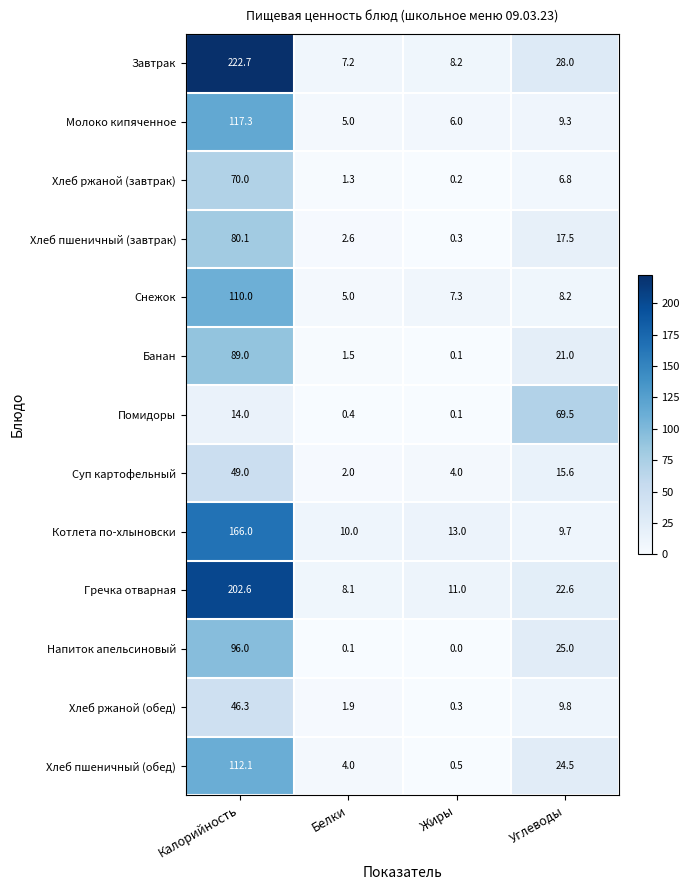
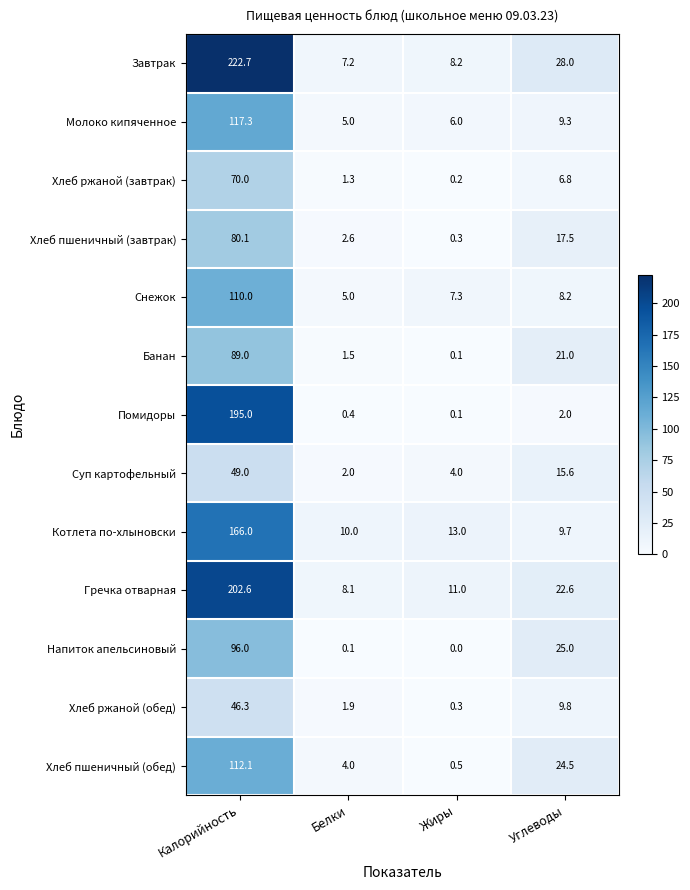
  {
    "Завтрак": {
      "Калорийность": 222.7,
      "Белки": 7.2,
      "Жиры": 8.2,
      "Углеводы": 28.0
    },
    "Молоко кипяченное": {
      "Калорийность": 117.3,
      "Белки": 5.0,
      "Жиры": 6.0,
      "Углеводы": 9.3
    },
    "Хлеб ржаной (завтрак)": {
      "Калорийность": 70.0,
      "Белки": 1.3,
      "Жиры": 0.2,
      "Углеводы": 6.8
    },
    "Хлеб пшеничный (завтрак)": {
      "Калорийность": 80.1,
      "Белки": 2.6,
      "Жиры": 0.3,
      "Углеводы": 17.5
    },
    "Снежок": {
      "Калорийность": 110.0,
      "Белки": 5.0,
      "Жиры": 7.3,
      "Углеводы": 8.2
    },
    "Банан": {
      "Калорийность": 89.0,
      "Белки": 1.5,
      "Жиры": 0.1,
      "Углеводы": 21.0
    },
    "Помидоры": {
-     "Калорийность": 14.0,
+     "Калорийность": 195.0,
      "Белки": 0.4,
      "Жиры": 0.1,
-     "Углеводы": 69.5
+     "Углеводы": 2.0
    },
    "Суп картофельный": {
      "Калорийность": 49.0,
      "Белки": 2.0,
      "Жиры": 4.0,
      "Углеводы": 15.6
    },
    "Котлета по-хлыновски": {
      "Калорийность": 166.0,
      "Белки": 10.0,
      "Жиры": 13.0,
      "Углеводы": 9.7
    },
    "Гречка отварная": {
      "Калорийность": 202.6,
      "Белки": 8.1,
      "Жиры": 11.0,
      "Углеводы": 22.6
    },
    "Напиток апельсиновый": {
      "Калорийность": 96.0,
      "Белки": 0.1,
      "Жиры": 0.0,
      "Углеводы": 25.0
    },
    "Хлеб ржаной (обед)": {
      "Калорийность": 46.3,
      "Белки": 1.9,
      "Жиры": 0.3,
      "Углеводы": 9.8
    },
    "Хлеб пшеничный (обед)": {
      "Калорийность": 112.1,
      "Белки": 4.0,
      "Жиры": 0.5,
      "Углеводы": 24.5
    }
  }
